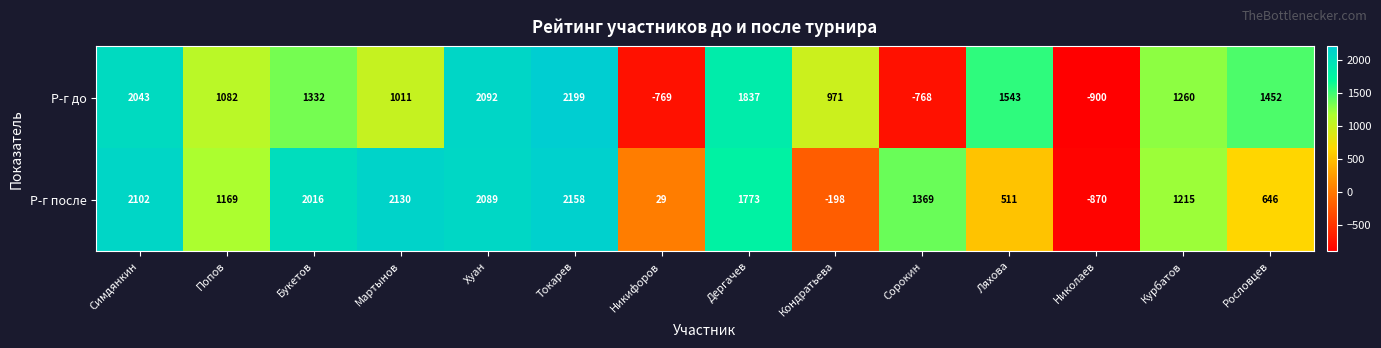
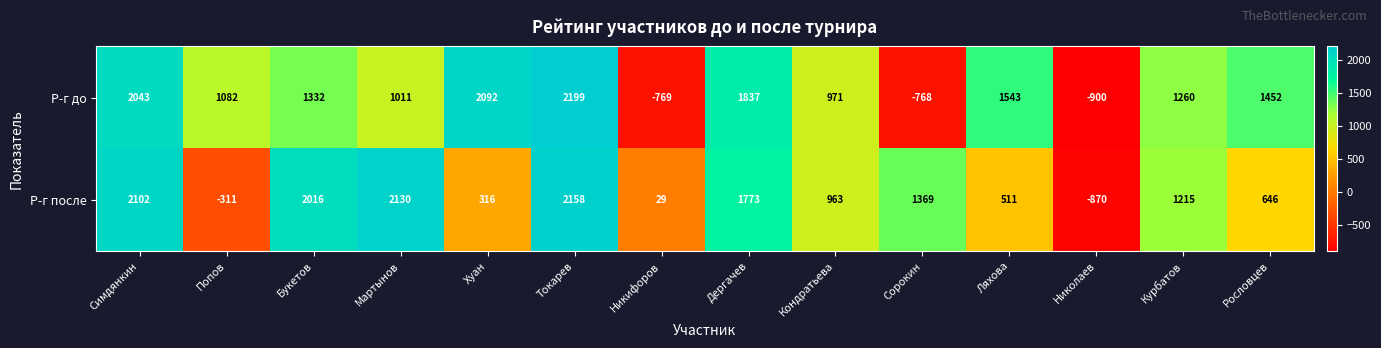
  {
    "Р-г до": {
      "Симдянкин": 2043,
      "Попов": 1082,
      "Букетов": 1332,
      "Мартынов": 1011,
      "Хуан": 2092,
      "Токарев": 2199,
      "Никифоров": -769,
      "Дергачев": 1837,
      "Кондратьева": 971,
      "Сорокин": -768,
      "Ляхова": 1543,
      "Николаев": -900,
      "Курбатов": 1260,
      "Рословцев": 1452
    },
    "Р-г после": {
      "Симдянкин": 2102,
-     "Попов": 1169,
+     "Попов": -311,
      "Букетов": 2016,
      "Мартынов": 2130,
-     "Хуан": 2089,
+     "Хуан": 316,
      "Токарев": 2158,
      "Никифоров": 29,
      "Дергачев": 1773,
-     "Кондратьева": -198,
+     "Кондратьева": 963,
      "Сорокин": 1369,
      "Ляхова": 511,
      "Николаев": -870,
      "Курбатов": 1215,
      "Рословцев": 646
    }
  }
